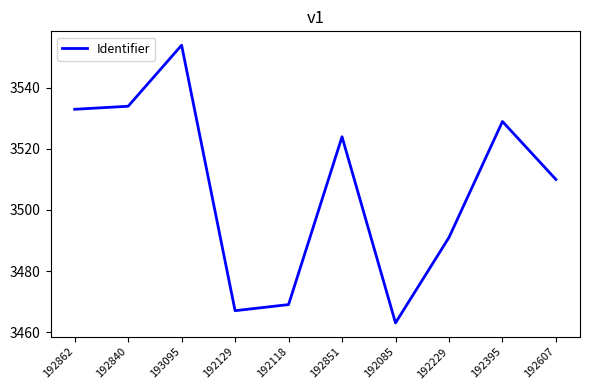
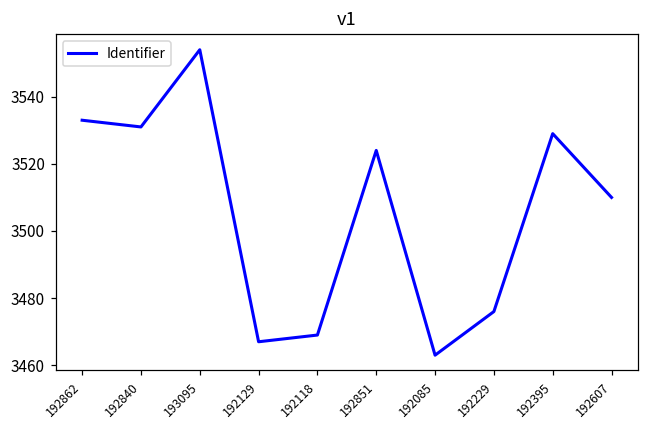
  {
    "192862": 3533,
-   "192840": 3534,
+   "192840": 3531,
    "193095": 3554,
    "192129": 3467,
    "192118": 3469,
    "192851": 3524,
    "192085": 3463,
-   "192229": 3491,
+   "192229": 3476,
    "192395": 3529,
    "192607": 3510
  }
